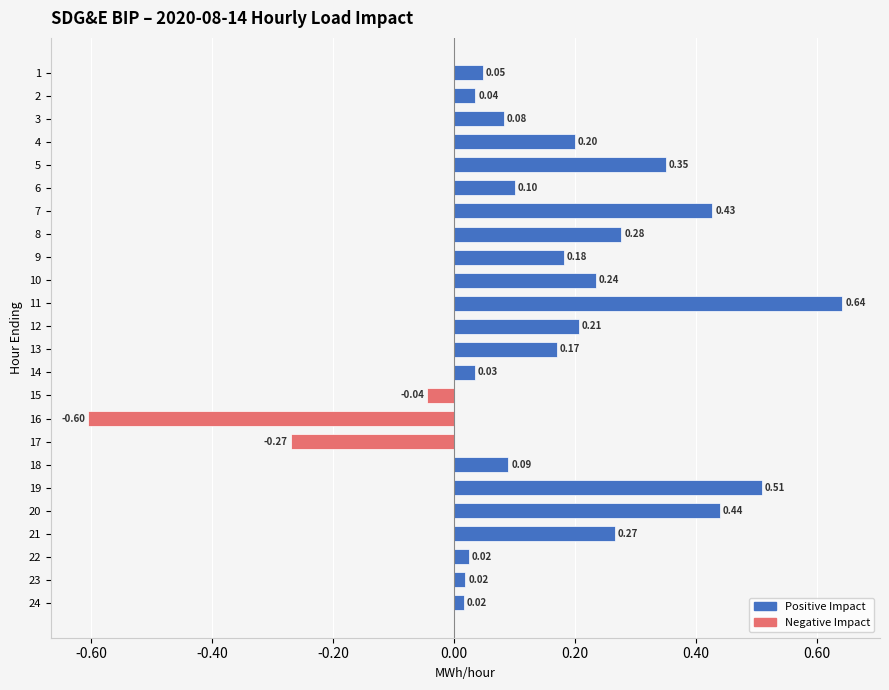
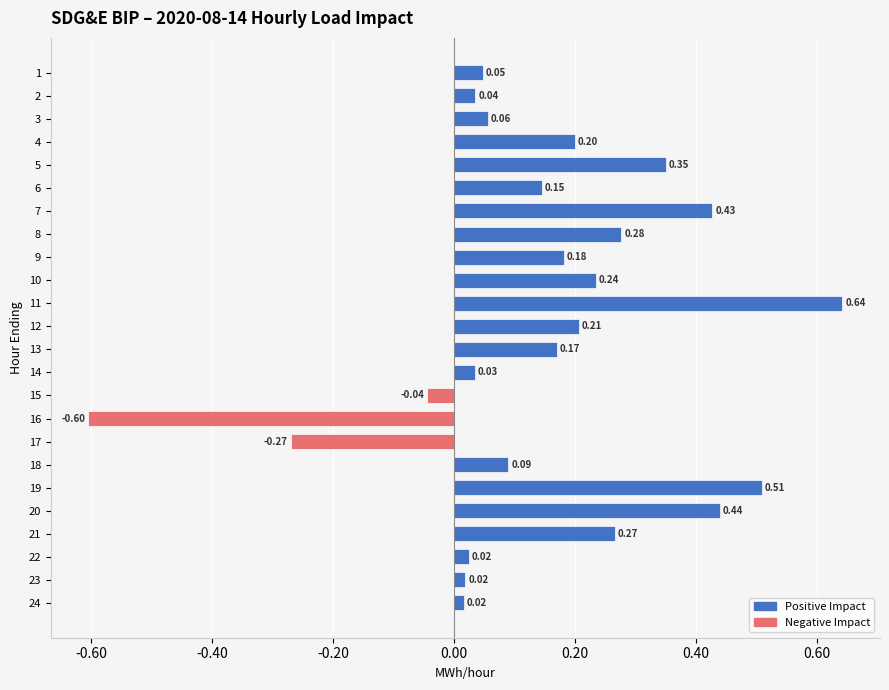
  {
    "1": 0.05,
    "2": 0.04,
-   "3": 0.08,
+   "3": 0.06,
    "4": 0.20,
    "5": 0.35,
-   "6": 0.10,
+   "6": 0.15,
    "7": 0.43,
    "8": 0.28,
    "9": 0.18,
    "10": 0.24,
    "11": 0.64,
    "12": 0.21,
    "13": 0.17,
    "14": 0.03,
    "15": -0.04,
    "16": -0.60,
    "17": -0.27,
    "18": 0.09,
    "19": 0.51,
    "20": 0.44,
    "21": 0.27,
    "22": 0.02,
    "23": 0.02,
    "24": 0.02
  }
